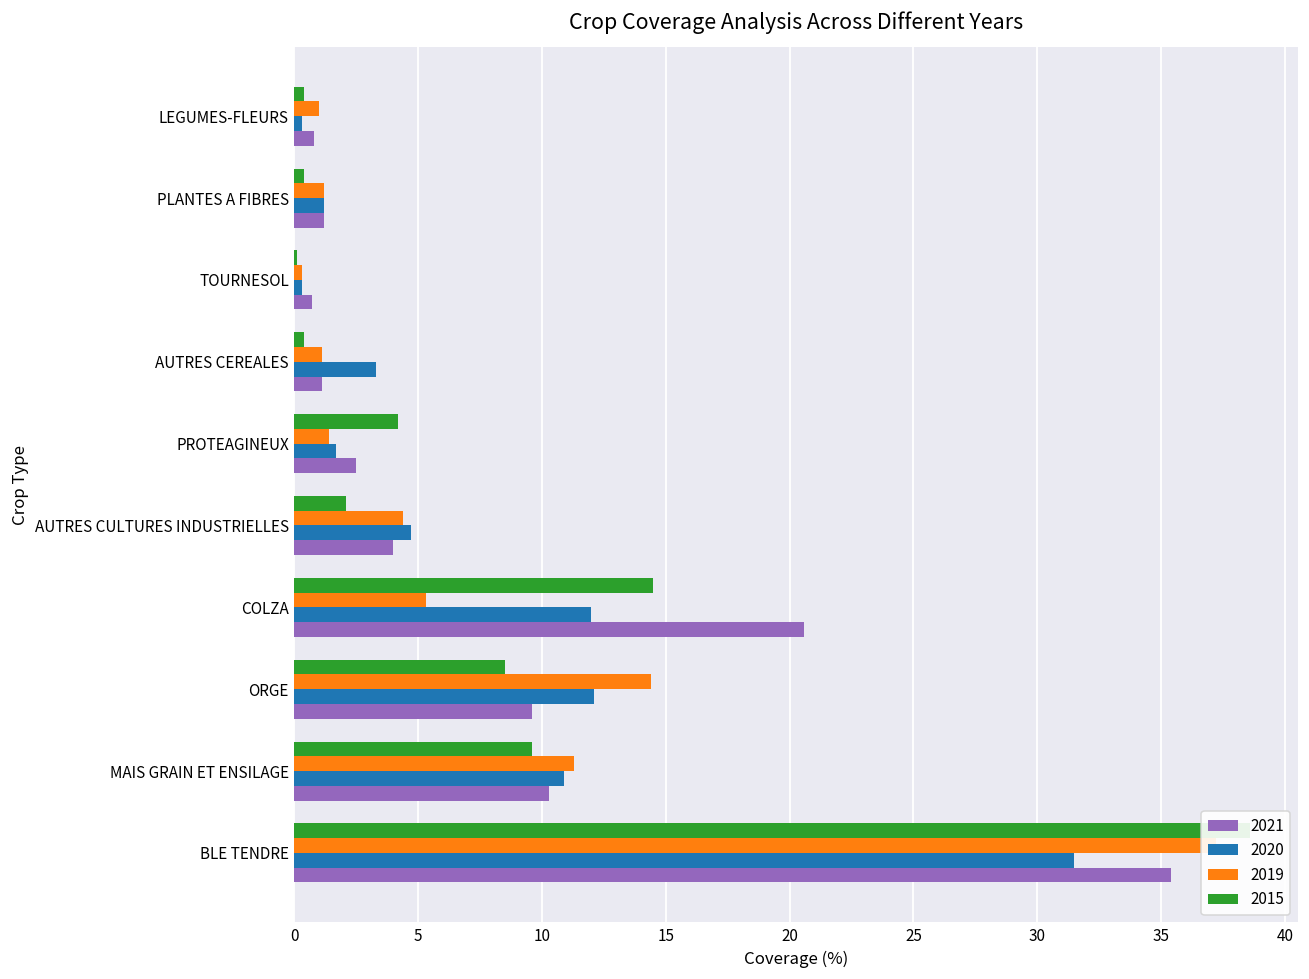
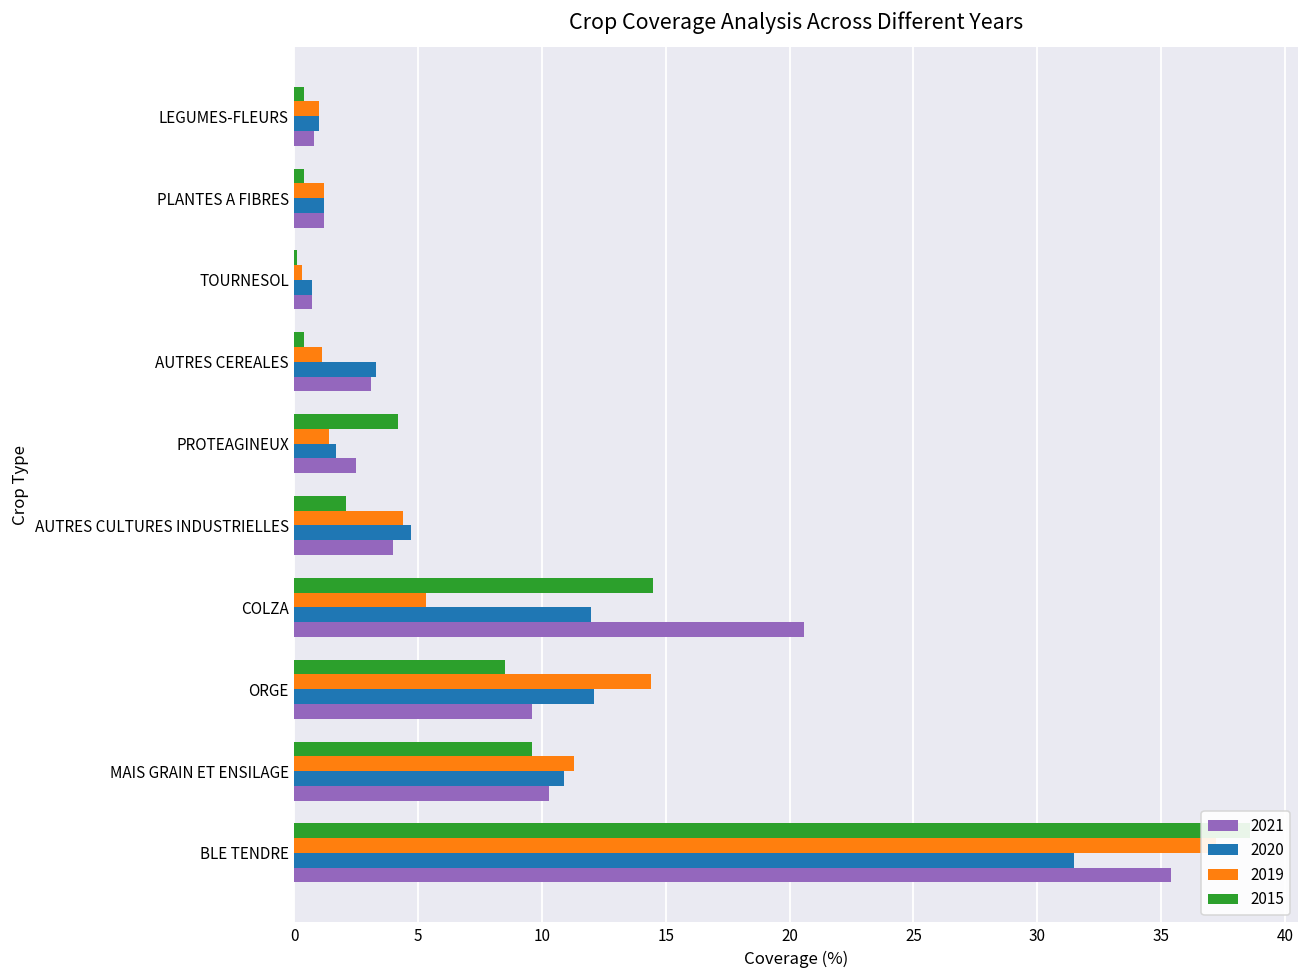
  {
    "2021": {
      "LEGUMES-FLEURS": 0.8,
      "PLANTES A FIBRES": 1.2,
      "TOURNESOL": 0.7,
-     "AUTRES CEREALES": 1.1,
+     "AUTRES CEREALES": 3.1,
      "PROTEAGINEUX": 2.5,
      "AUTRES CULTURES INDUSTRIELLES": 4.0,
      "COLZA": 20.6,
      "ORGE": 9.6,
      "MAIS GRAIN ET ENSILAGE": 10.3,
      "BLE TENDRE": 35.4
    },
    "2020": {
-     "LEGUMES-FLEURS": 0.3,
+     "LEGUMES-FLEURS": 1.0,
      "PLANTES A FIBRES": 1.2,
-     "TOURNESOL": 0.3,
+     "TOURNESOL": 0.7,
      "AUTRES CEREALES": 3.3,
      "PROTEAGINEUX": 1.7,
      "AUTRES CULTURES INDUSTRIELLES": 4.7,
      "COLZA": 12.0,
      "ORGE": 12.1,
      "MAIS GRAIN ET ENSILAGE": 10.9,
      "BLE TENDRE": 31.5
    },
    "2019": {
      "LEGUMES-FLEURS": 1.0,
      "PLANTES A FIBRES": 1.2,
      "TOURNESOL": 0.3,
      "AUTRES CEREALES": 1.1,
      "PROTEAGINEUX": 1.4,
      "AUTRES CULTURES INDUSTRIELLES": 4.4,
      "COLZA": 5.3,
      "ORGE": 14.4,
      "MAIS GRAIN ET ENSILAGE": 11.3
    },
    "2015": {
      "LEGUMES-FLEURS": 0.4,
      "PLANTES A FIBRES": 0.4,
      "AUTRES CEREALES": 0.4,
      "PROTEAGINEUX": 4.2,
      "AUTRES CULTURES INDUSTRIELLES": 2.1,
      "COLZA": 14.5,
      "ORGE": 8.5,
      "MAIS GRAIN ET ENSILAGE": 9.6
    }
  }
